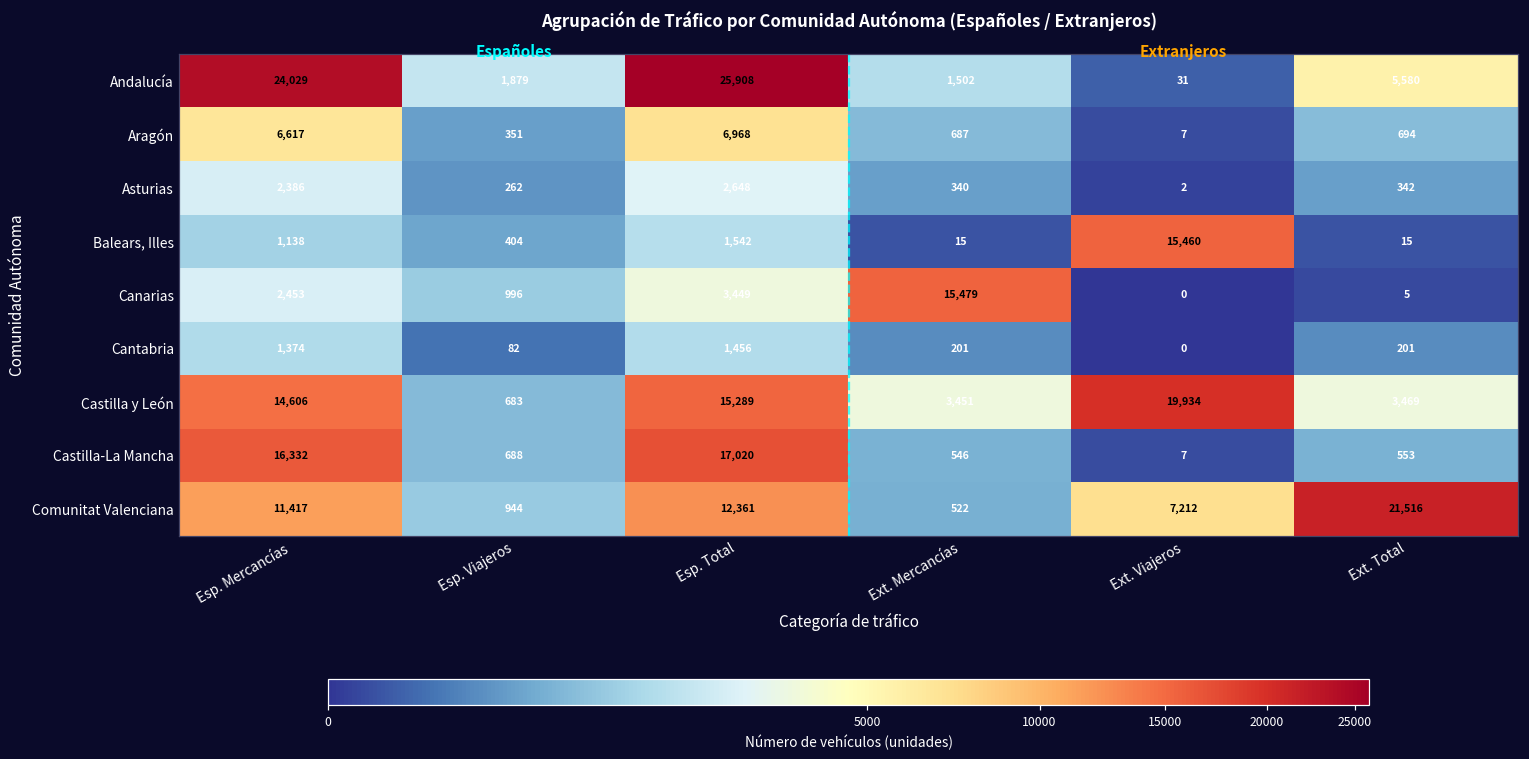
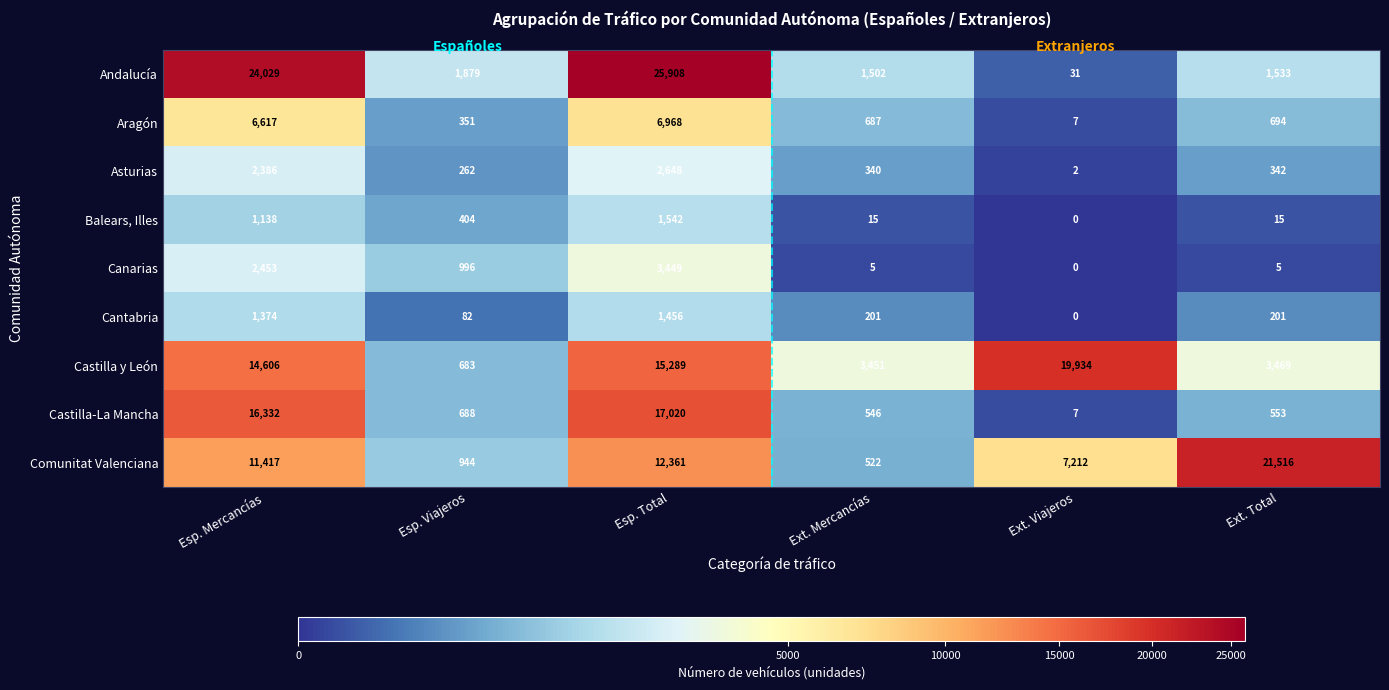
  {
    "Andalucía": {
      "Esp. Mercancías": "24,029",
      "Esp. Viajeros": "1,879",
      "Esp. Total": "25,908",
      "Ext. Mercancías": "1,502",
      "Ext. Viajeros": "31",
-     "Ext. Total": "5,580"
+     "Ext. Total": "1,533"
    },
    "Aragón": {
      "Esp. Mercancías": "6,617",
      "Esp. Viajeros": "351",
      "Esp. Total": "6,968",
      "Ext. Mercancías": "687",
      "Ext. Viajeros": "7",
      "Ext. Total": "694"
    },
    "Asturias": {
      "Esp. Viajeros": "262",
      "Ext. Mercancías": "340",
      "Ext. Viajeros": "2",
      "Ext. Total": "342"
    },
    "Balears, Illes": {
      "Esp. Mercancías": "1,138",
      "Esp. Viajeros": "404",
      "Esp. Total": "1,542",
      "Ext. Mercancías": "15",
-     "Ext. Viajeros": "15,460",
+     "Ext. Viajeros": "0",
      "Ext. Total": "15"
    },
    "Canarias": {
      "Esp. Viajeros": "996",
-     "Ext. Mercancías": "15,479",
+     "Ext. Mercancías": "5",
      "Ext. Viajeros": "0",
      "Ext. Total": "5"
    },
    "Cantabria": {
      "Esp. Mercancías": "1,374",
      "Esp. Viajeros": "82",
      "Esp. Total": "1,456",
      "Ext. Mercancías": "201",
      "Ext. Viajeros": "0",
      "Ext. Total": "201"
    },
    "Castilla y León": {
      "Esp. Mercancías": "14,606",
      "Esp. Viajeros": "683",
      "Esp. Total": "15,289",
      "Ext. Viajeros": "19,934"
    },
    "Castilla-La Mancha": {
      "Esp. Mercancías": "16,332",
      "Esp. Viajeros": "688",
      "Esp. Total": "17,020",
      "Ext. Mercancías": "546",
      "Ext. Viajeros": "7",
      "Ext. Total": "553"
    },
    "Comunitat Valenciana": {
      "Esp. Mercancías": "11,417",
      "Esp. Viajeros": "944",
      "Esp. Total": "12,361",
      "Ext. Mercancías": "522",
      "Ext. Viajeros": "7,212",
      "Ext. Total": "21,516"
    }
  }
